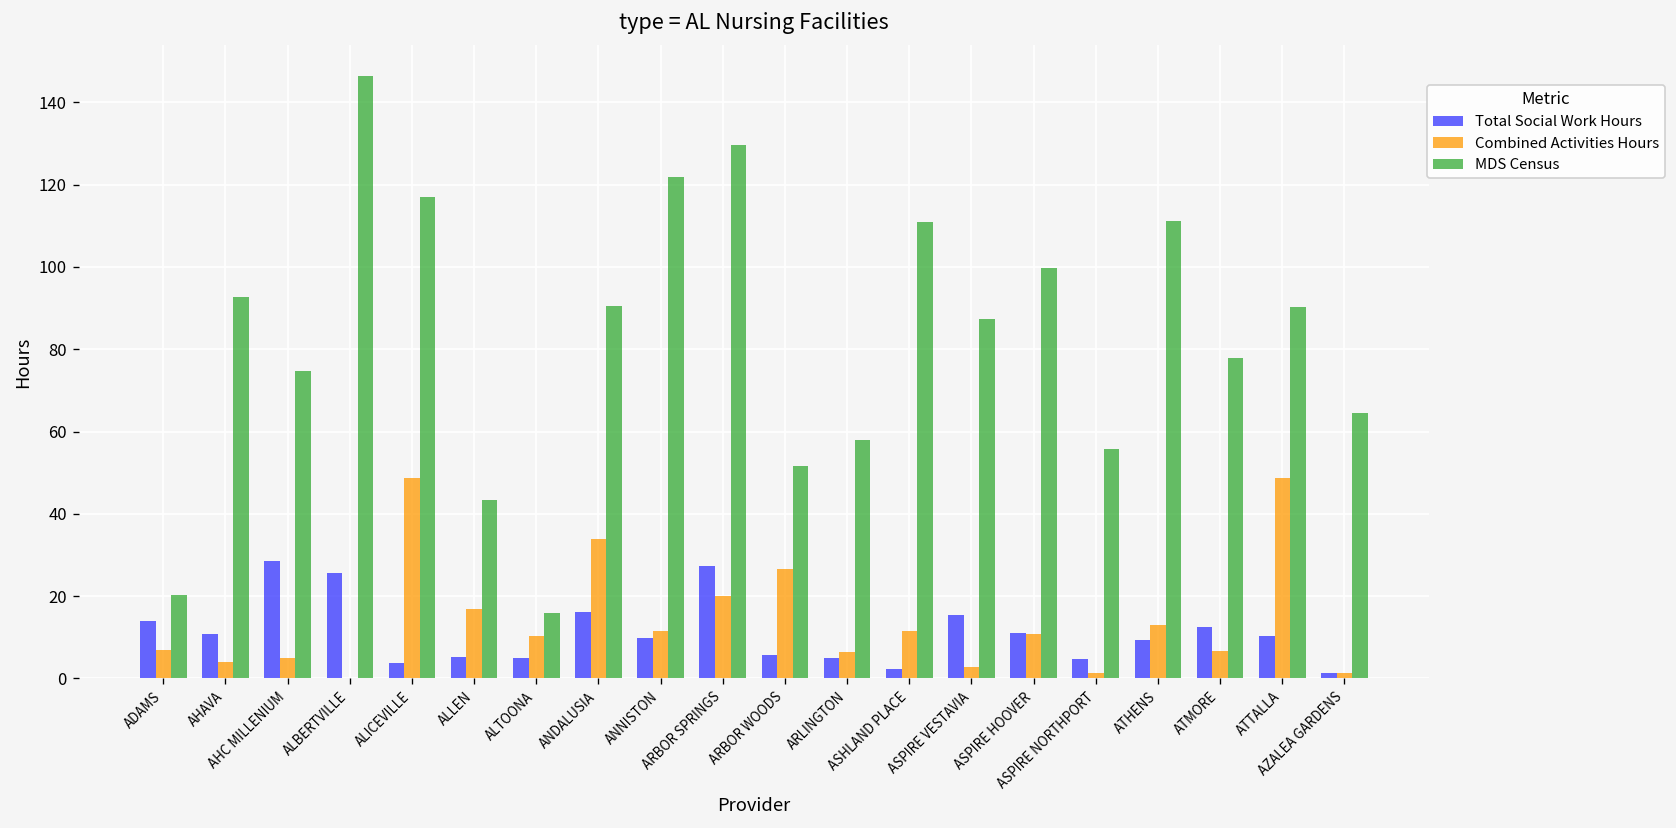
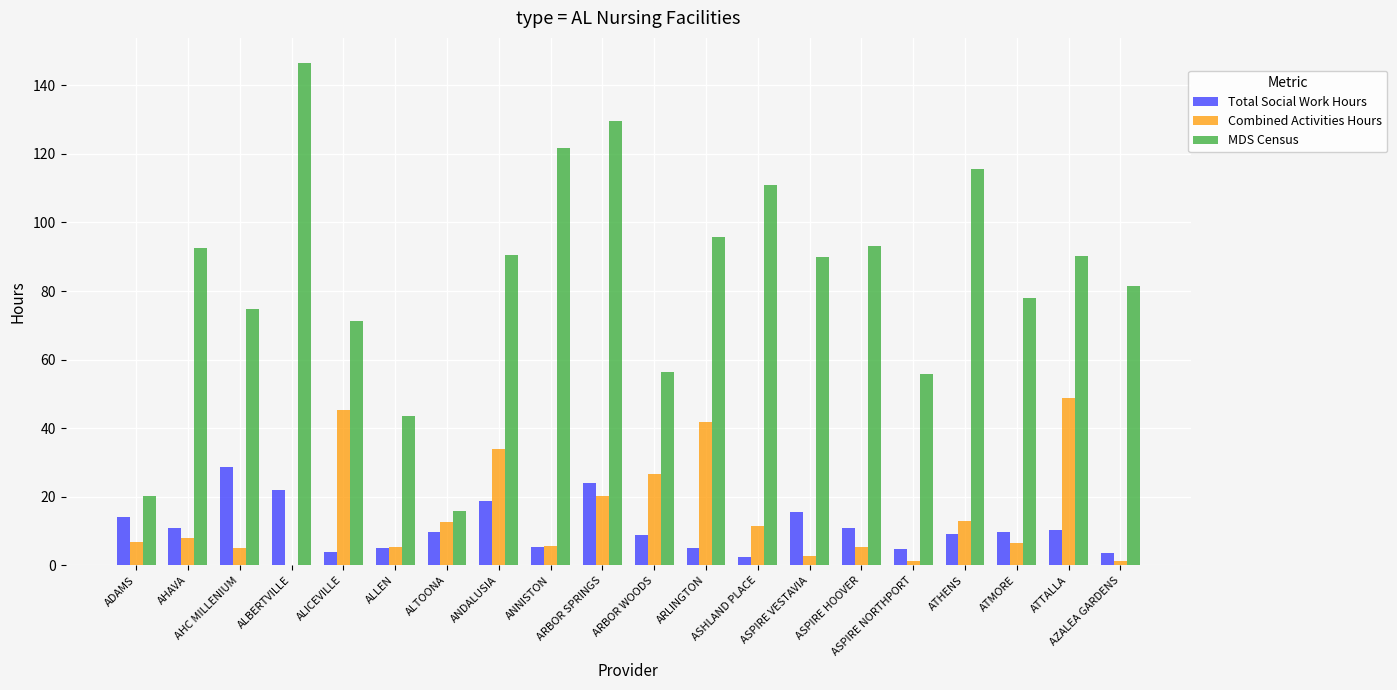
  {
    "Total Social Work Hours": {
      "ADAMS": 14,
      "AHAVA": 11,
      "AHC MILLENIUM": 29,
-     "ALBERTVILLE": 26,
+     "ALBERTVILLE": 22,
      "ALICEVILLE": 4,
      "ALLEN": 5,
-     "ALTOONA": 5,
-     "ANDALUSIA": 16,
-     "ANNISTON": 10,
-     "ARBOR SPRINGS": 27,
-     "ARBOR WOODS": 6,
+     "ALTOONA": 10,
+     "ANDALUSIA": 19,
+     "ANNISTON": 5,
+     "ARBOR SPRINGS": 24,
+     "ARBOR WOODS": 9,
      "ARLINGTON": 5,
      "ASHLAND PLACE": 2,
      "ASPIRE VESTAVIA": 15,
      "ASPIRE HOOVER": 11,
      "ASPIRE NORTHPORT": 5,
      "ATHENS": 9,
-     "ATMORE": 13,
+     "ATMORE": 10,
      "ATTALLA": 10,
-     "AZALEA GARDENS": 1
+     "AZALEA GARDENS": 4
    },
    "Combined Activities Hours": {
      "ADAMS": 7,
-     "AHAVA": 4,
+     "AHAVA": 8,
      "AHC MILLENIUM": 5,
      "ALBERTVILLE": 0,
-     "ALICEVILLE": 49,
-     "ALLEN": 17,
-     "ALTOONA": 10,
+     "ALICEVILLE": 45,
+     "ALLEN": 5,
+     "ALTOONA": 13,
      "ANDALUSIA": 34,
-     "ANNISTON": 11,
+     "ANNISTON": 6,
      "ARBOR SPRINGS": 20,
      "ARBOR WOODS": 27,
-     "ARLINGTON": 6,
+     "ARLINGTON": 42,
      "ASHLAND PLACE": 12,
      "ASPIRE VESTAVIA": 3,
-     "ASPIRE HOOVER": 11,
+     "ASPIRE HOOVER": 5,
      "ASPIRE NORTHPORT": 1,
      "ATHENS": 13,
      "ATMORE": 7,
      "ATTALLA": 49,
      "AZALEA GARDENS": 1
    },
    "MDS Census": {
      "ADAMS": 20,
      "AHAVA": 93,
      "AHC MILLENIUM": 75,
      "ALBERTVILLE": 147,
-     "ALICEVILLE": 117,
+     "ALICEVILLE": 71,
      "ALLEN": 43,
      "ALTOONA": 16,
      "ANDALUSIA": 90,
      "ANNISTON": 122,
      "ARBOR SPRINGS": 130,
-     "ARBOR WOODS": 52,
-     "ARLINGTON": 58,
+     "ARBOR WOODS": 56,
+     "ARLINGTON": 96,
      "ASHLAND PLACE": 111,
-     "ASPIRE VESTAVIA": 87,
-     "ASPIRE HOOVER": 100,
+     "ASPIRE VESTAVIA": 90,
+     "ASPIRE HOOVER": 93,
      "ASPIRE NORTHPORT": 56,
-     "ATHENS": 111,
+     "ATHENS": 116,
      "ATMORE": 78,
      "ATTALLA": 90,
-     "AZALEA GARDENS": 65
+     "AZALEA GARDENS": 81
    }
  }
